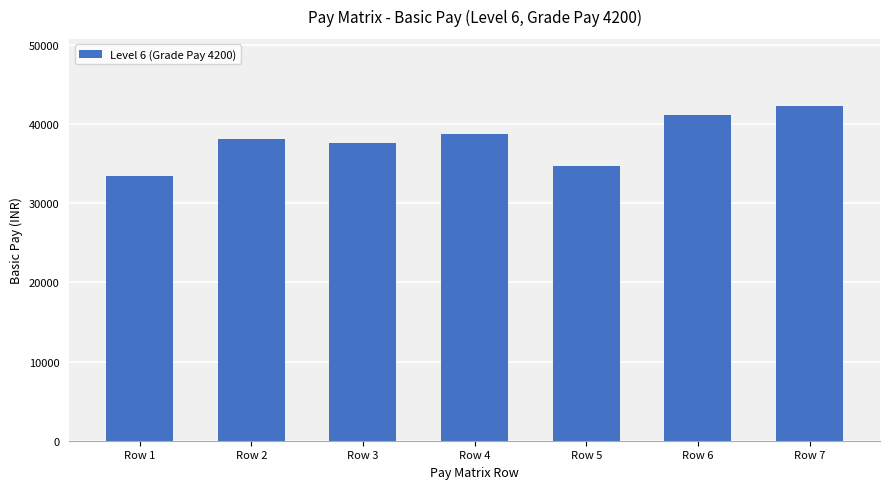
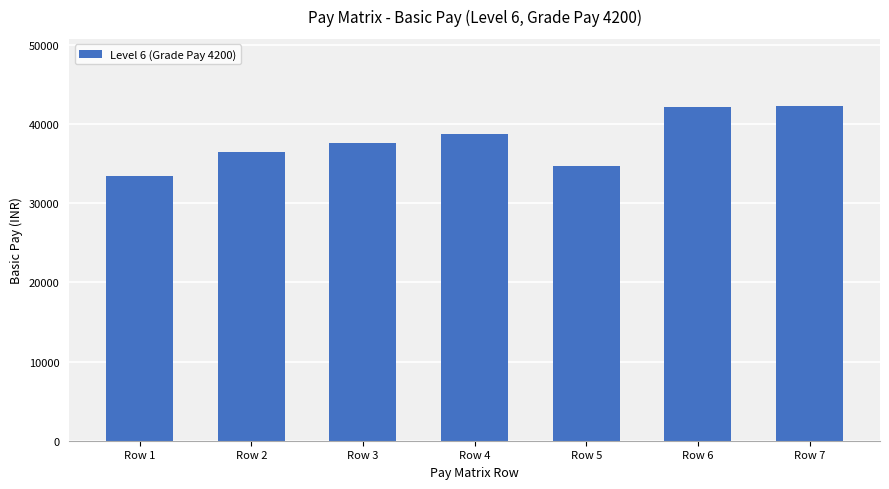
  {
    "Row 1": 33000,
-   "Row 2": 38000,
+   "Row 2": 37000,
    "Row 3": 38000,
    "Row 4": 39000,
    "Row 5": 35000,
-   "Row 6": 41000,
+   "Row 6": 42000,
    "Row 7": 42000
  }
